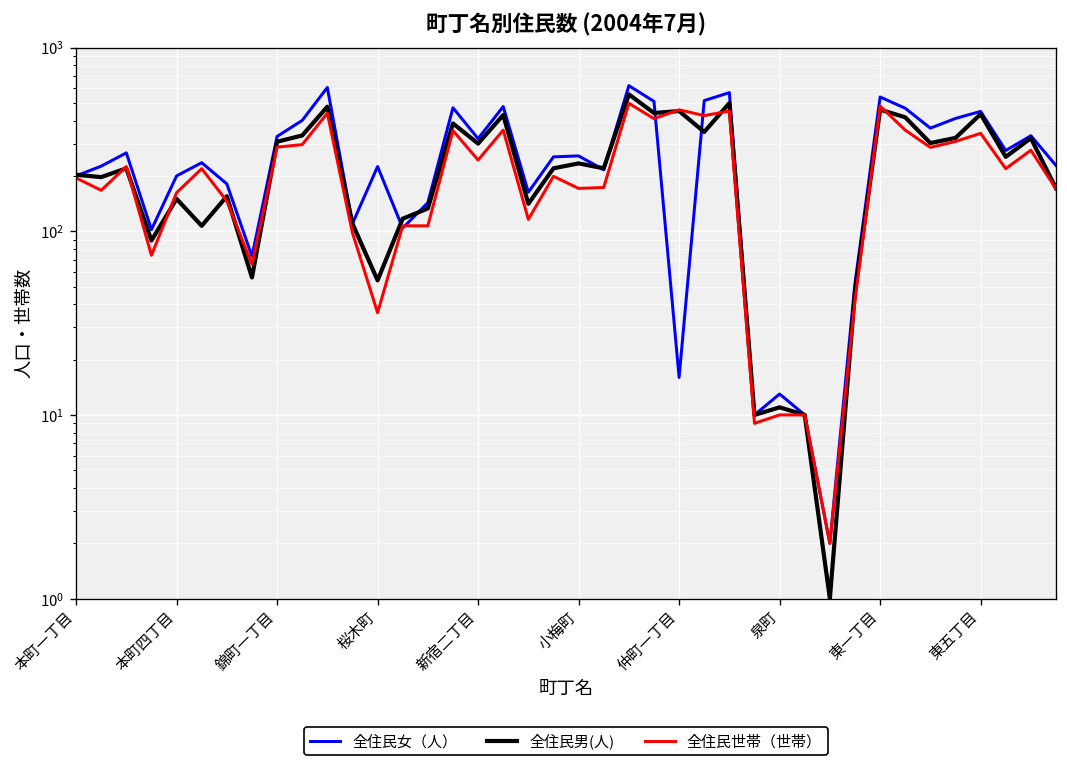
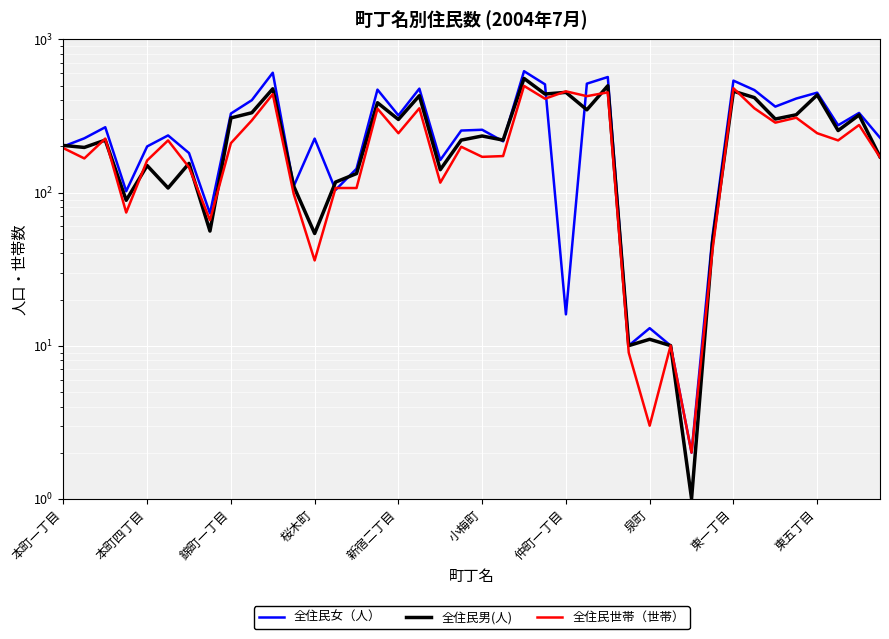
  {
    "全住民女（人）": {
      "本町四丁目": 200,
      "錦町一丁目": 330,
      "桜木町": 230,
      "新宿二丁目": 320,
      "小梅町": 260,
      "仲町一丁目": 16,
      "泉町": 13,
      "東一丁目": 540
    },
    "全住民男(人)": {
      "本町四丁目": 150,
      "錦町一丁目": 310,
      "桜木町": 54,
      "新宿二丁目": 300,
      "小梅町": 230,
      "泉町": 11,
      "東一丁目": 460
    },
    "全住民世帯（世帯）": {
      "本町四丁目": 160,
-     "錦町一丁目": 290,
+     "錦町一丁目": 210,
      "桜木町": 36,
      "新宿二丁目": 240,
      "小梅町": 170,
-     "泉町": 10,
+     "泉町": 3,
      "東一丁目": 480,
-     "東五丁目": 340
+     "東五丁目": 240
    }
  }
